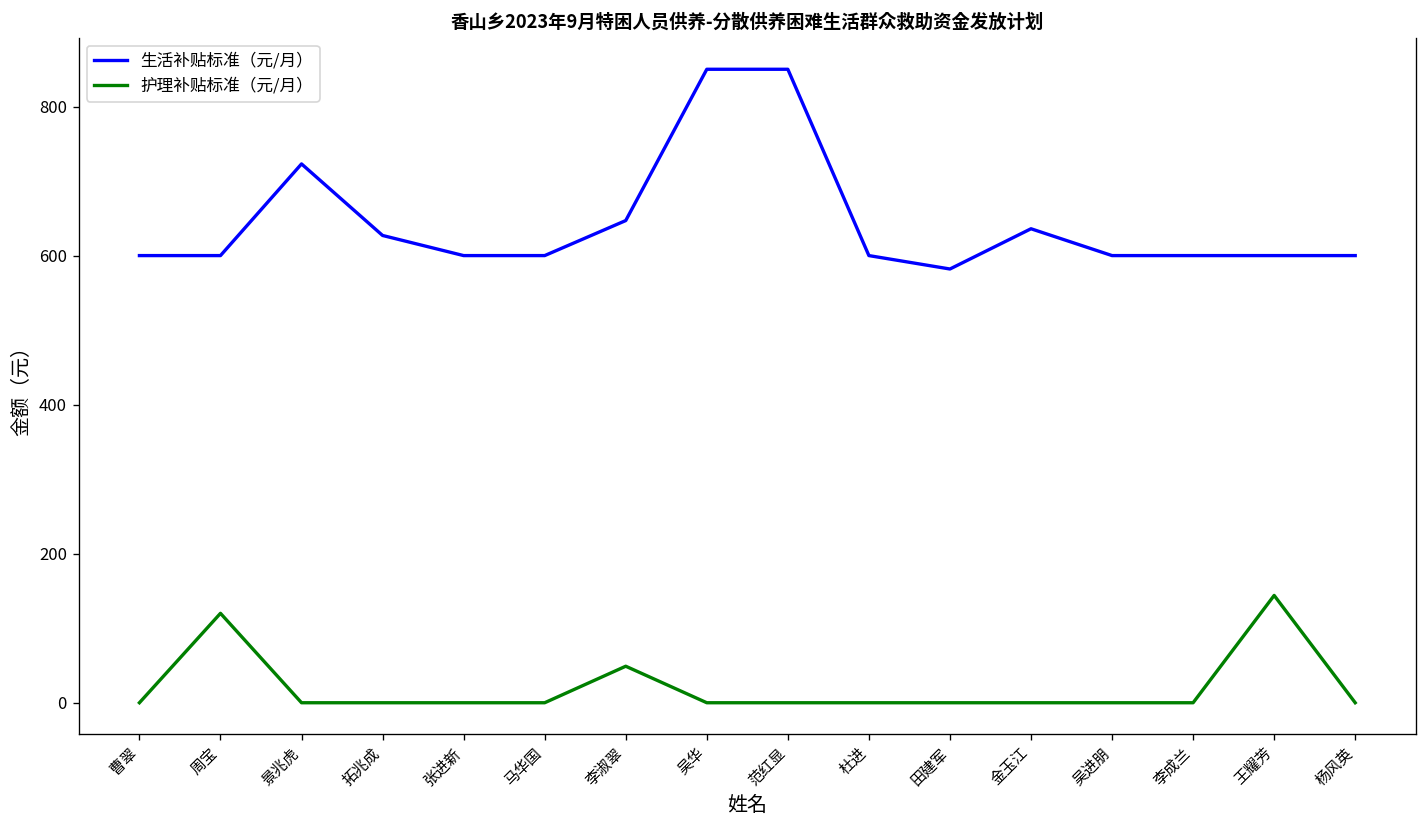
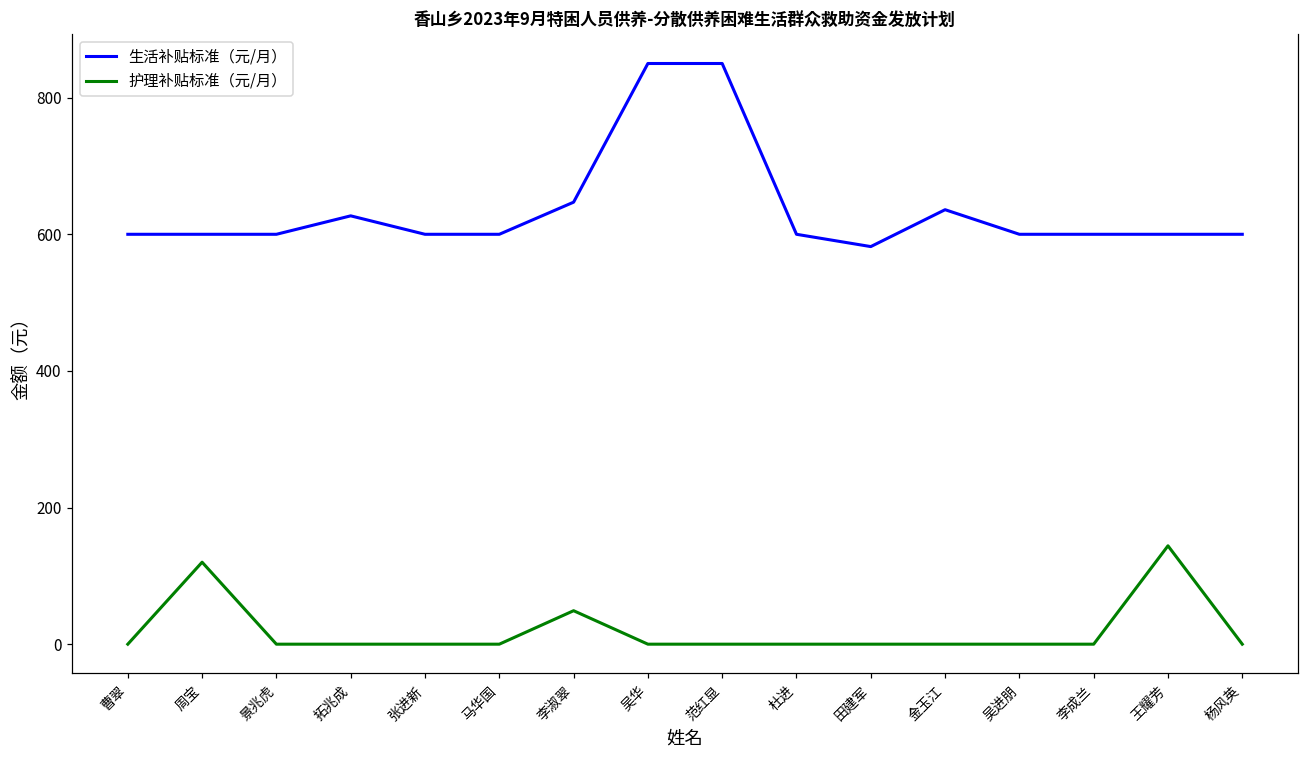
  {
    "生活补贴标准（元/月）": {
      "曹翠": 600,
      "周宝": 600,
-     "景兆虎": 720,
+     "景兆虎": 600,
      "拓兆成": 630,
      "张进新": 600,
      "马华国": 600,
      "李淑翠": 650,
      "吴华": 850,
      "范红显": 850,
      "杜进": 600,
      "田建军": 580,
      "金玉江": 640,
      "吴进朋": 600,
      "李成兰": 600,
      "王耀芳": 600,
      "杨风英": 600
    },
    "护理补贴标准（元/月）": {
      "曹翠": 0,
      "周宝": 120,
      "景兆虎": 0,
      "拓兆成": 0,
      "张进新": 0,
      "马华国": 0,
      "李淑翠": 50,
      "吴华": 0,
      "范红显": 0,
      "杜进": 0,
      "田建军": 0,
      "金玉江": 0,
      "吴进朋": 0,
      "李成兰": 0,
      "王耀芳": 140,
      "杨风英": 0
    }
  }
